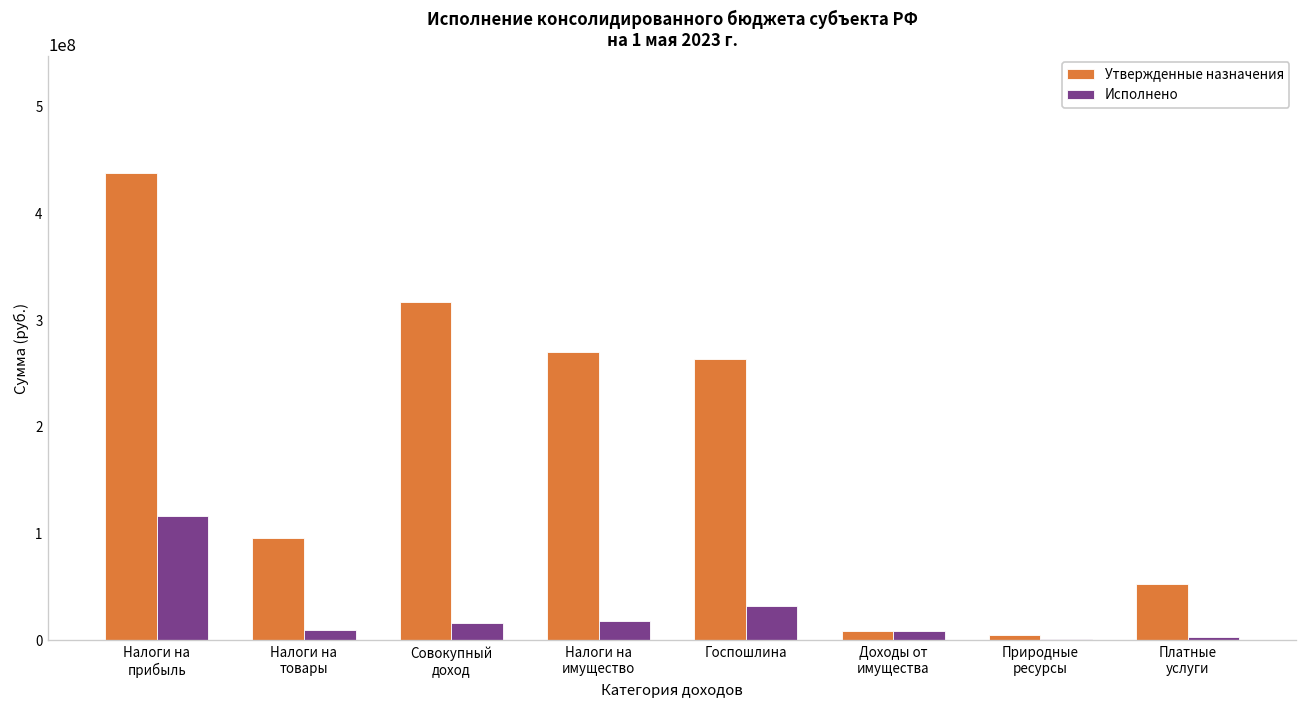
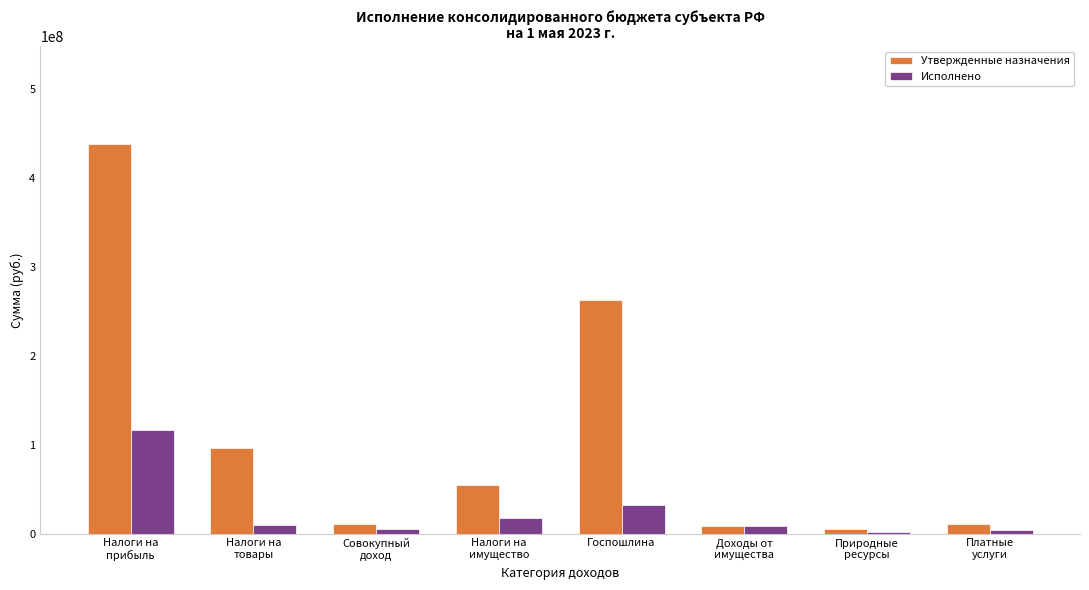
  {
    "Утвержденные назначения": {
      "Налоги на прибыль": 440000000,
      "Налоги на товары": 100000000,
-     "Совокупный доход": 320000000,
-     "Налоги на имущество": 270000000,
+     "Совокупный доход": 10000000,
+     "Налоги на имущество": 60000000,
      "Госпошлина": 260000000,
      "Доходы от имущества": 10000000,
      "Природные ресурсы": 10000000,
-     "Платные услуги": 50000000
+     "Платные услуги": 10000000
    },
    "Исполнено": {
      "Налоги на прибыль": 120000000,
      "Налоги на товары": 10000000,
-     "Совокупный доход": 20000000,
+     "Совокупный доход": 10000000,
      "Налоги на имущество": 20000000,
      "Госпошлина": 30000000,
      "Доходы от имущества": 10000000,
      "Платные услуги": 0
    }
  }
